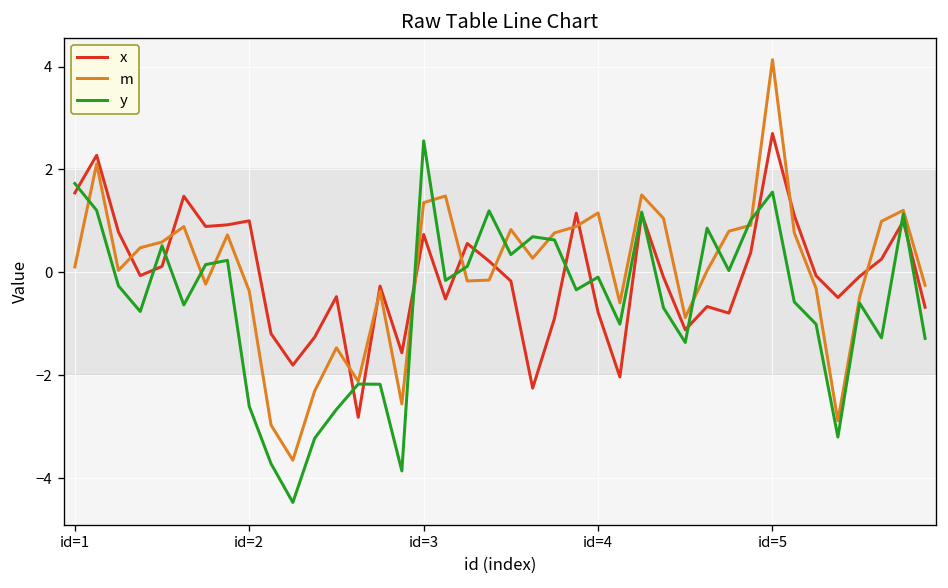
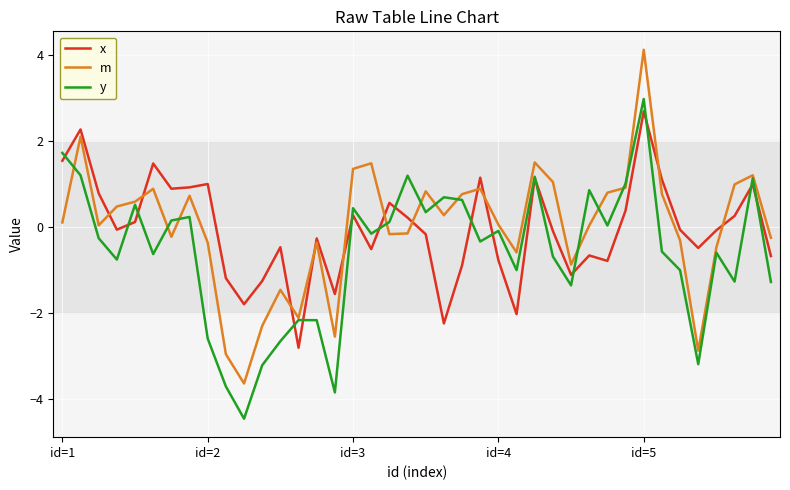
  {
    "x": {
      "id=1": 1.5,
      "id=2": 1.0,
-     "id=3": 0.7,
+     "id=3": 0.3,
      "id=4": -0.8,
      "id=5": 2.7
    },
    "m": {
      "id=1": 0.1,
      "id=2": -0.4,
      "id=3": 1.4,
-     "id=4": 1.2,
+     "id=4": 0.1,
      "id=5": 4.1
    },
    "y": {
      "id=1": 1.7,
      "id=2": -2.6,
-     "id=3": 2.6,
+     "id=3": 0.4,
      "id=4": -0.1,
-     "id=5": 1.6
+     "id=5": 3.0
    }
  }
